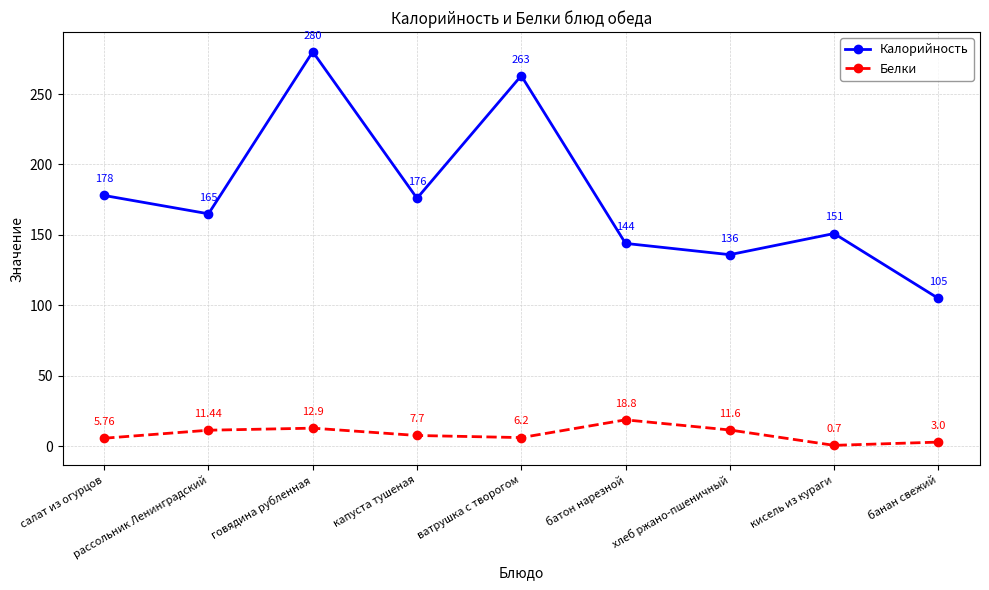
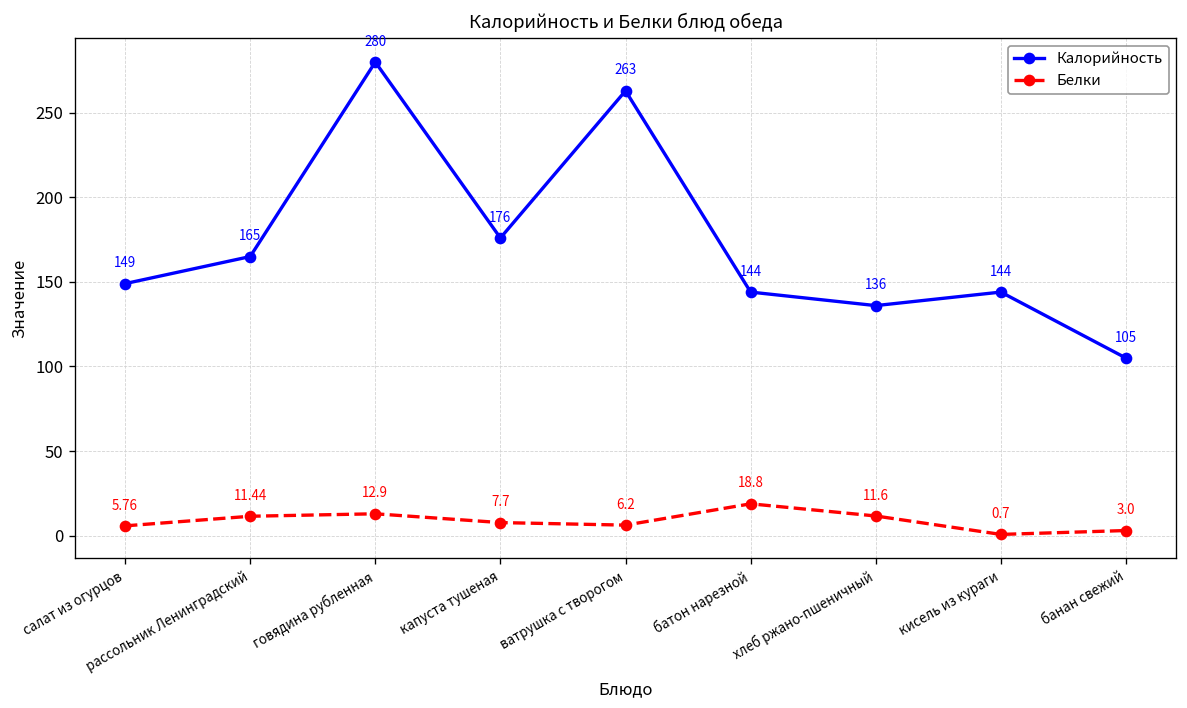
  {
    "Калорийность": {
-     "салат из огурцов": 178,
+     "салат из огурцов": 149,
      "рассольник Ленинградский": 165,
      "говядина рубленная": 280,
      "капуста тушеная": 176,
      "ватрушка с творогом": 263,
      "батон нарезной": 144,
      "хлеб ржано-пшеничный": 136,
-     "кисель из кураги": 151,
+     "кисель из кураги": 144,
      "банан свежий": 105
    },
    "Белки": {
      "салат из огурцов": 5.76,
      "рассольник Ленинградский": 11.44,
      "говядина рубленная": 12.9,
      "капуста тушеная": 7.7,
      "ватрушка с творогом": 6.2,
      "батон нарезной": 18.8,
      "хлеб ржано-пшеничный": 11.6,
      "кисель из кураги": 0.7,
      "банан свежий": 3.0
    }
  }
